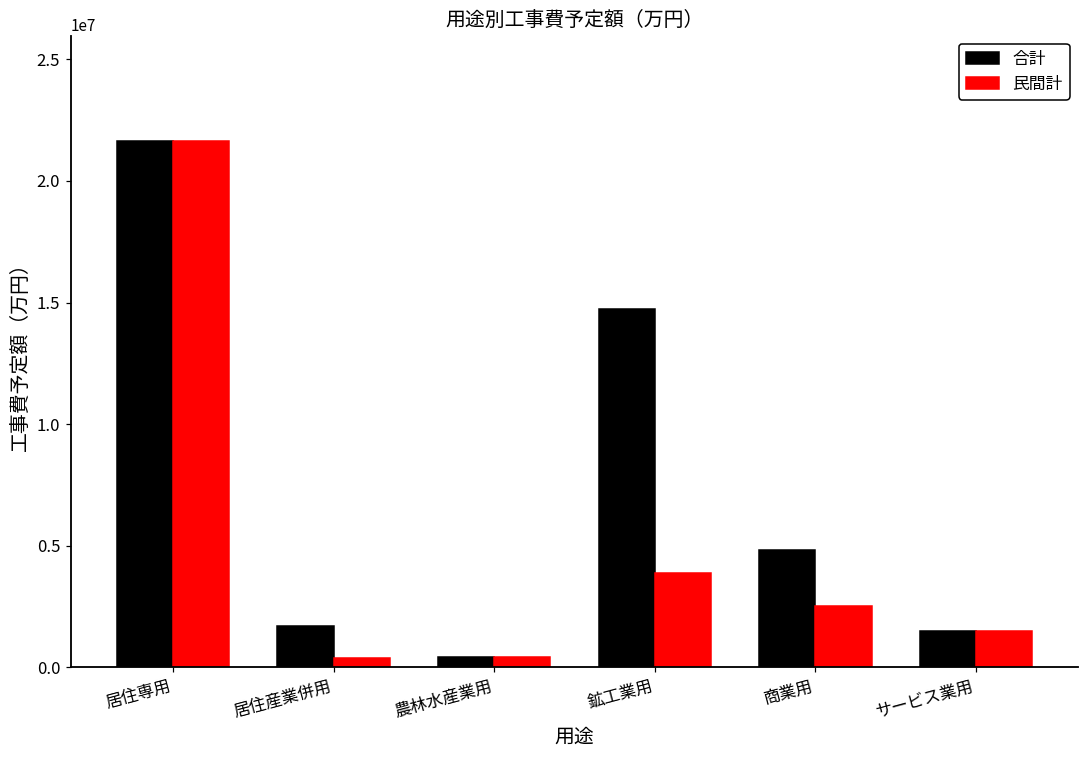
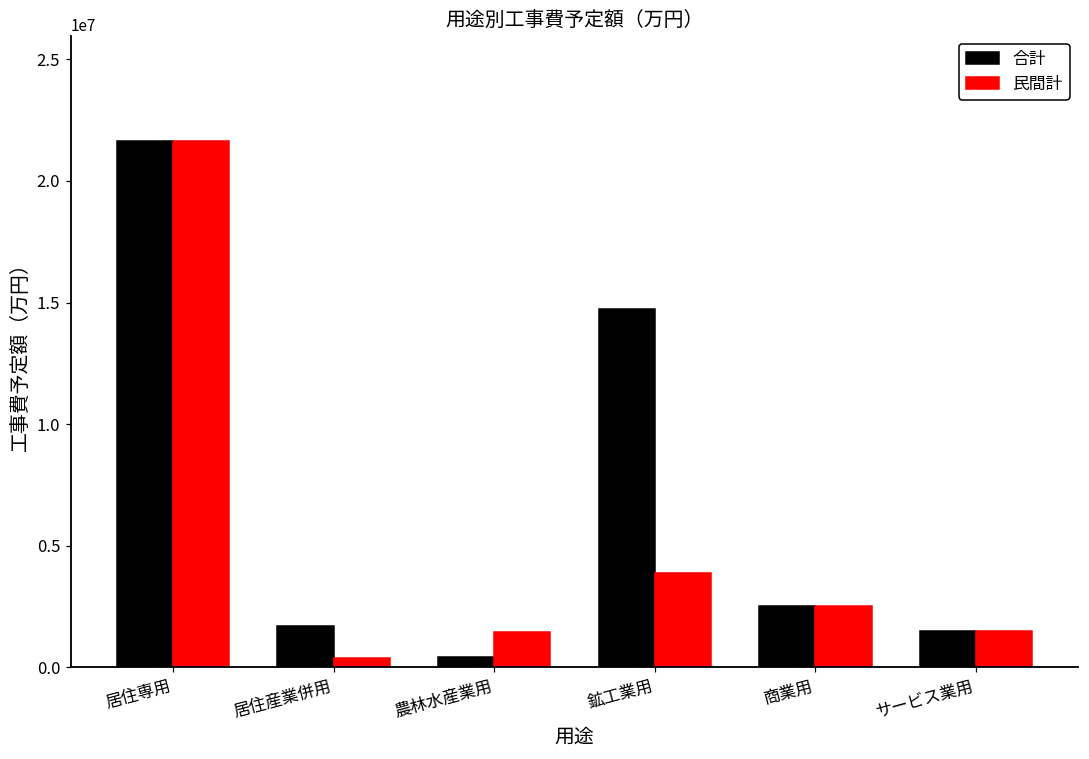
  {
    "合計": {
      "居住専用": 21600000,
      "居住産業併用": 1700000,
      "農林水産業用": 400000,
      "鉱工業用": 14700000,
-     "商業用": 4800000,
+     "商業用": 2500000,
      "サービス業用": 1500000
    },
    "民間計": {
      "居住専用": 21600000,
      "居住産業併用": 400000,
-     "農林水産業用": 400000,
+     "農林水産業用": 1400000,
      "鉱工業用": 3900000,
      "商業用": 2500000,
      "サービス業用": 1500000
    }
  }
